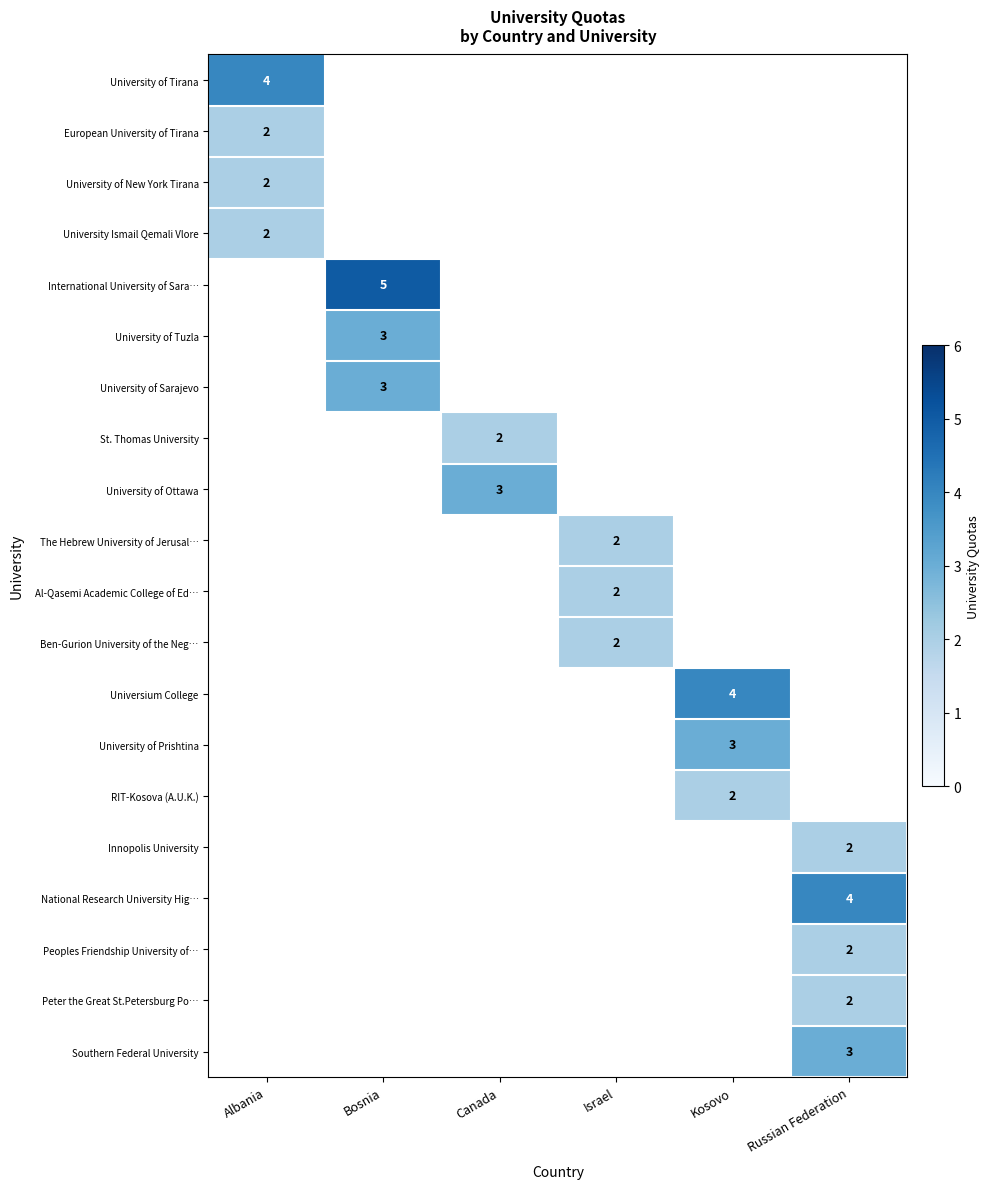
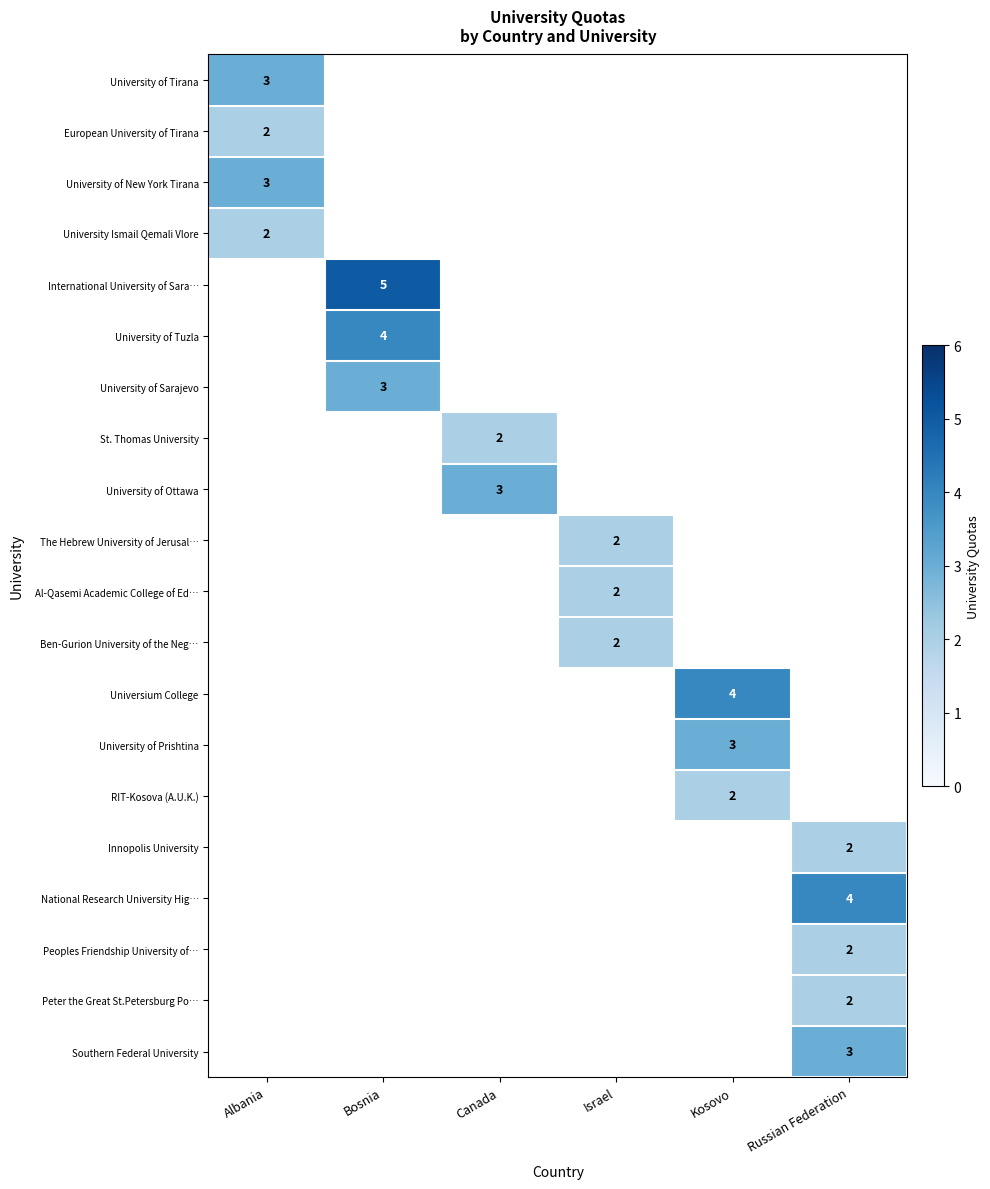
  {
    "University of Tirana": {
-     "Albania": 4
+     "Albania": 3
    },
    "European University of Tirana": {
      "Albania": 2
    },
    "University of New York Tirana": {
-     "Albania": 2
+     "Albania": 3
    },
    "University Ismail Qemali Vlore": {
      "Albania": 2
    },
    "International University of Sara…": {
      "Bosnia": 5
    },
    "University of Tuzla": {
-     "Bosnia": 3
+     "Bosnia": 4
    },
    "University of Sarajevo": {
      "Bosnia": 3
    },
    "St. Thomas University": {
      "Canada": 2
    },
    "University of Ottawa": {
      "Canada": 3
    },
    "The Hebrew University of Jerusal…": {
      "Israel": 2
    },
    "Al-Qasemi Academic College of Ed…": {
      "Israel": 2
    },
    "Ben-Gurion University of the Neg…": {
      "Israel": 2
    },
    "Universium College": {
      "Kosovo": 4
    },
    "University of Prishtina": {
      "Kosovo": 3
    },
    "RIT-Kosova (A.U.K.)": {
      "Kosovo": 2
    },
    "Innopolis University": {
      "Russian Federation": 2
    },
    "National Research University Hig…": {
      "Russian Federation": 4
    },
    "Peoples Friendship University of…": {
      "Russian Federation": 2
    },
    "Peter the Great St.Petersburg Po…": {
      "Russian Federation": 2
    },
    "Southern Federal University": {
      "Russian Federation": 3
    }
  }
